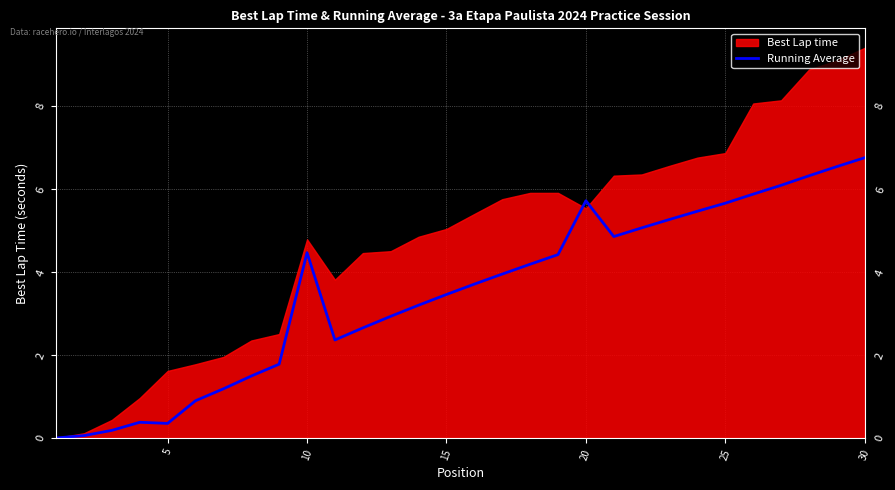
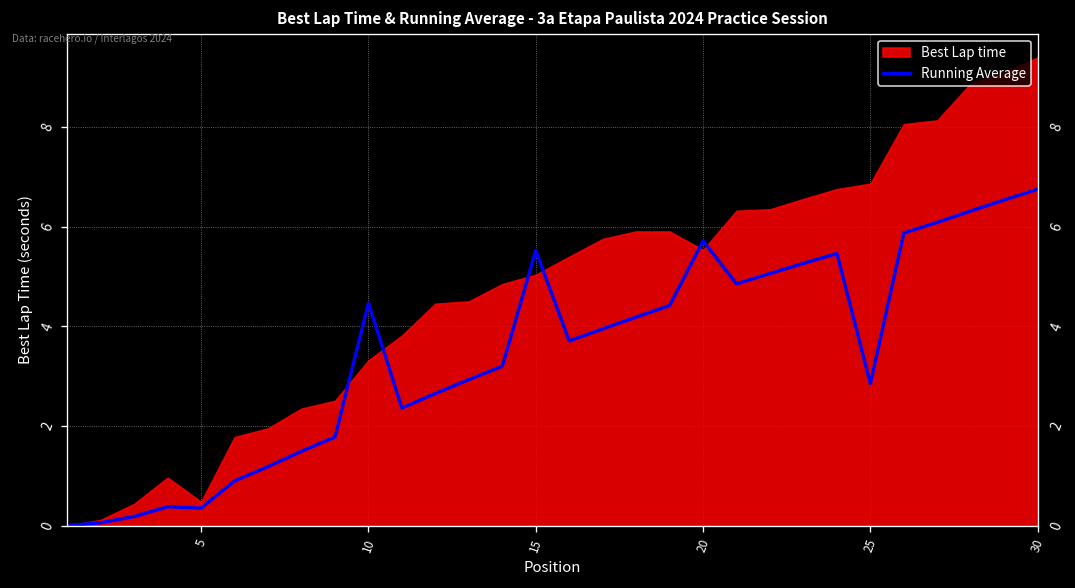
  {
    "Best Lap time": {
-     "5": 1.6,
-     "10": 4.8,
+     "5": 0.5,
+     "10": 3.3,
      "15": 5.0,
      "20": 5.5,
      "25": 6.9,
      "30": 9.4
    },
    "Running Average": {
      "5": 0.4,
      "10": 4.5,
-     "15": 3.5,
+     "15": 5.5,
      "20": 5.7,
-     "25": 5.7,
+     "25": 2.9,
      "30": 6.8
    }
  }
